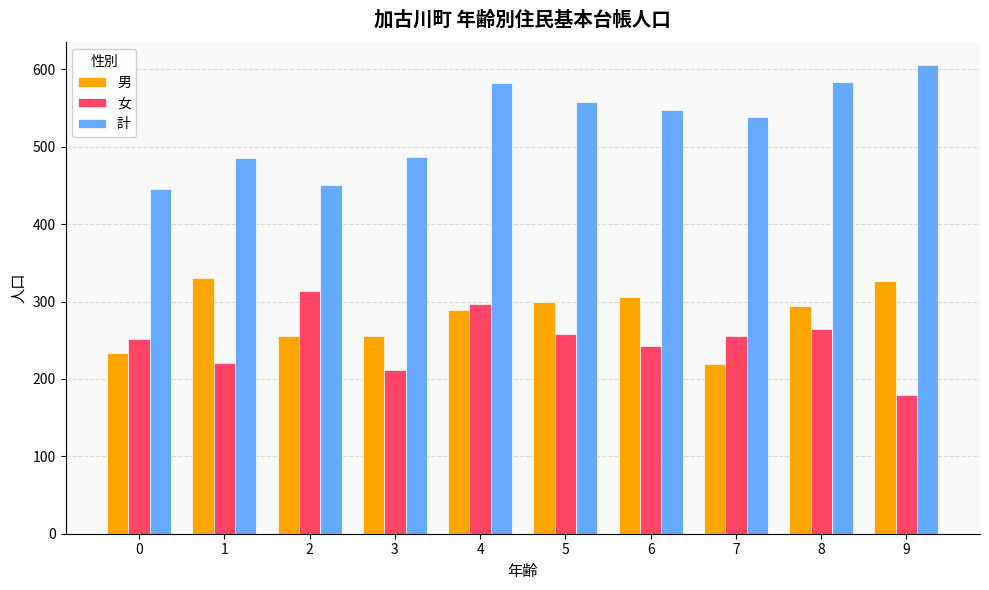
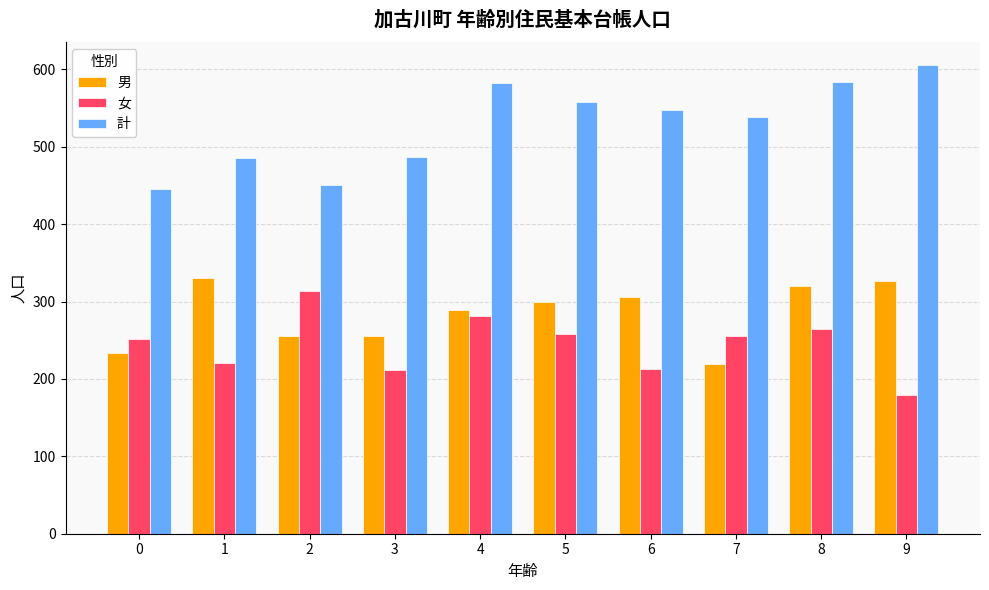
  {
    "男": {
      "0": 230,
      "1": 330,
      "2": 260,
      "3": 260,
      "4": 290,
      "5": 300,
      "6": 310,
      "7": 220,
-     "8": 290,
+     "8": 320,
      "9": 330
    },
    "女": {
      "0": 250,
      "1": 220,
      "2": 310,
      "3": 210,
-     "4": 300,
+     "4": 280,
      "5": 260,
-     "6": 240,
+     "6": 210,
      "7": 260,
      "8": 260,
      "9": 180
    },
    "計": {
      "0": 450,
      "1": 490,
      "2": 450,
      "3": 490,
      "4": 580,
      "5": 560,
      "6": 550,
      "7": 540,
      "8": 580,
      "9": 610
    }
  }
